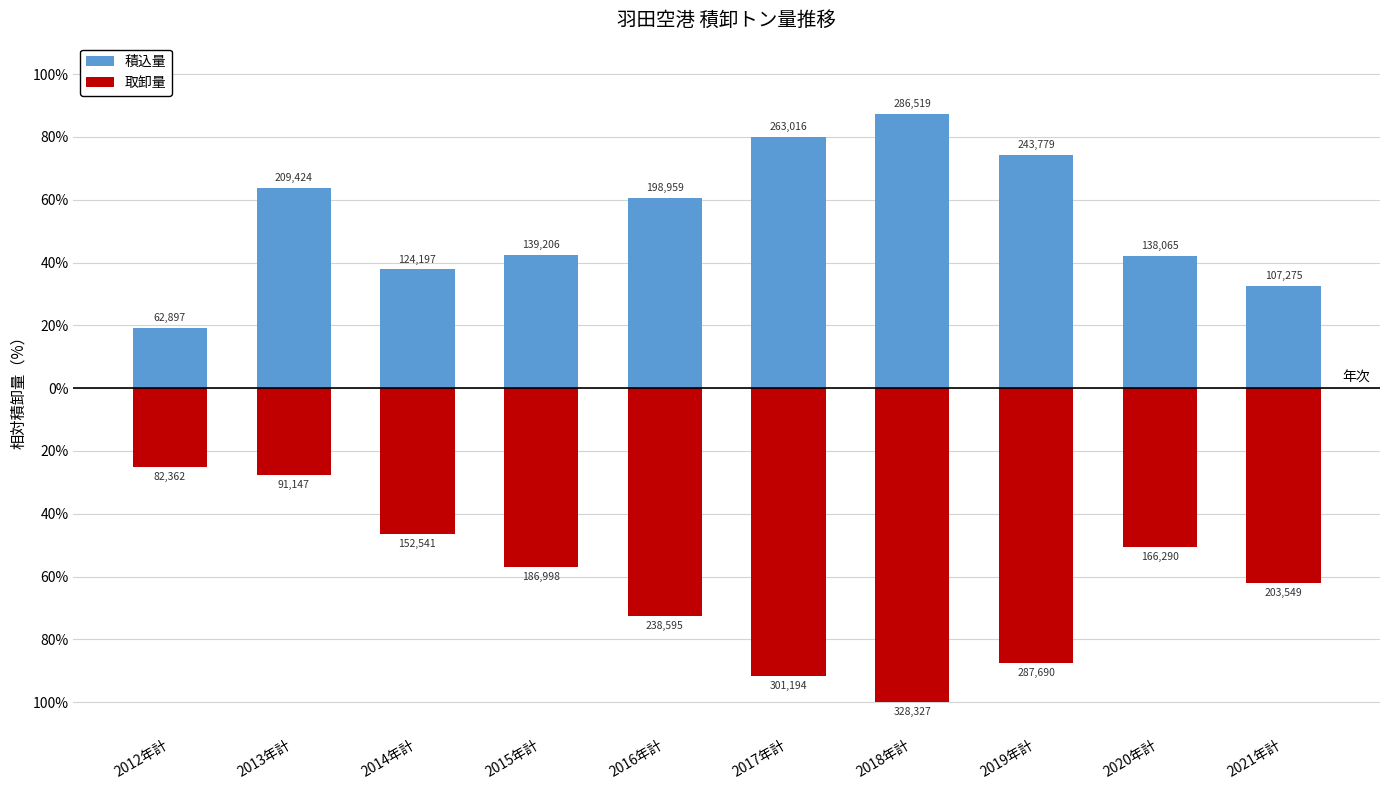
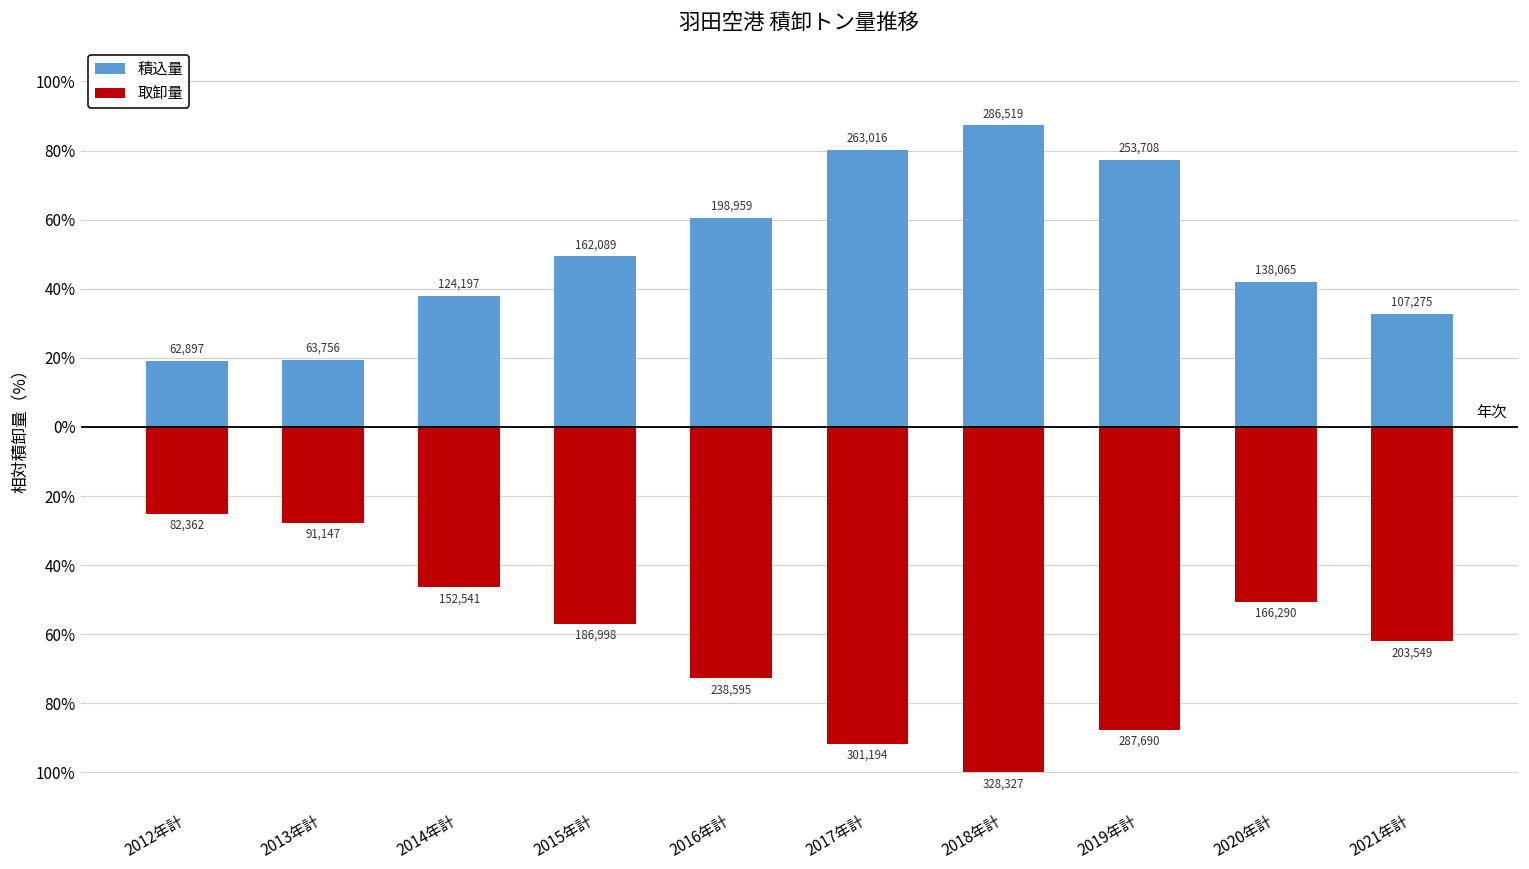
  {
    "積込量": {
-     "2013年計": "209,424",
-     "2015年計": "139,206",
-     "2019年計": "243,779"
+     "2013年計": "63,756",
+     "2015年計": "162,089",
+     "2019年計": "253,708"
    }
  }
